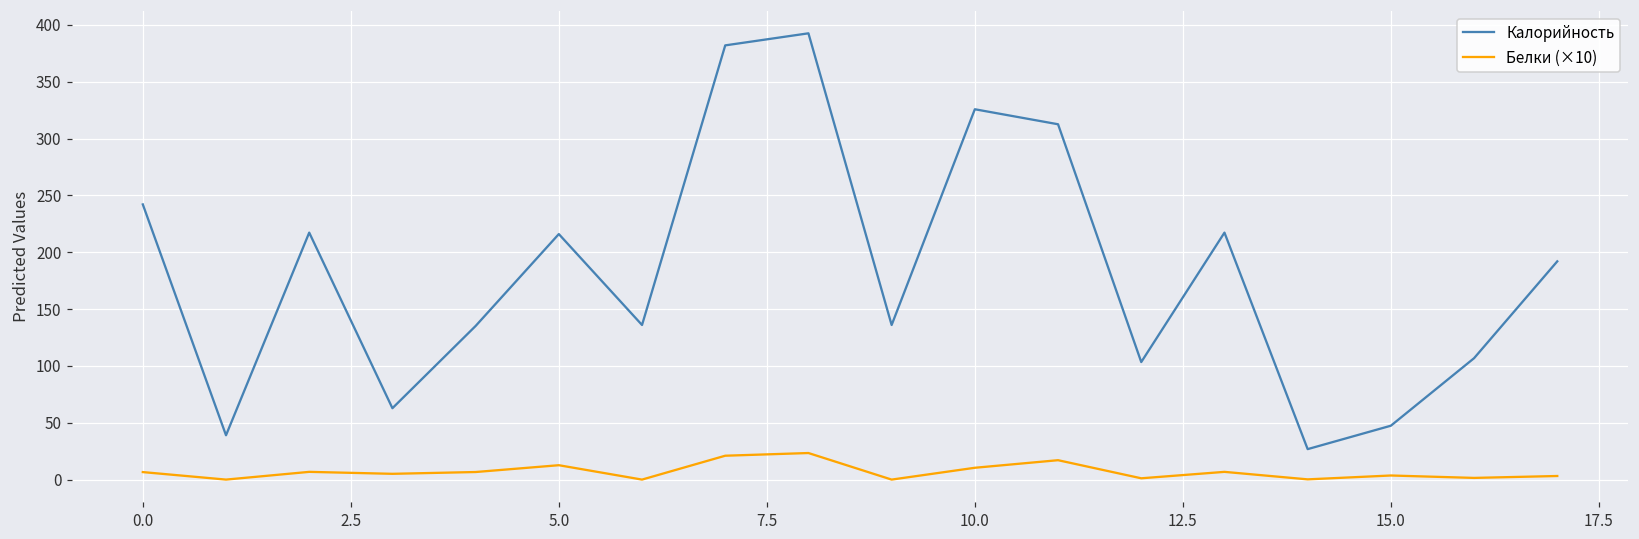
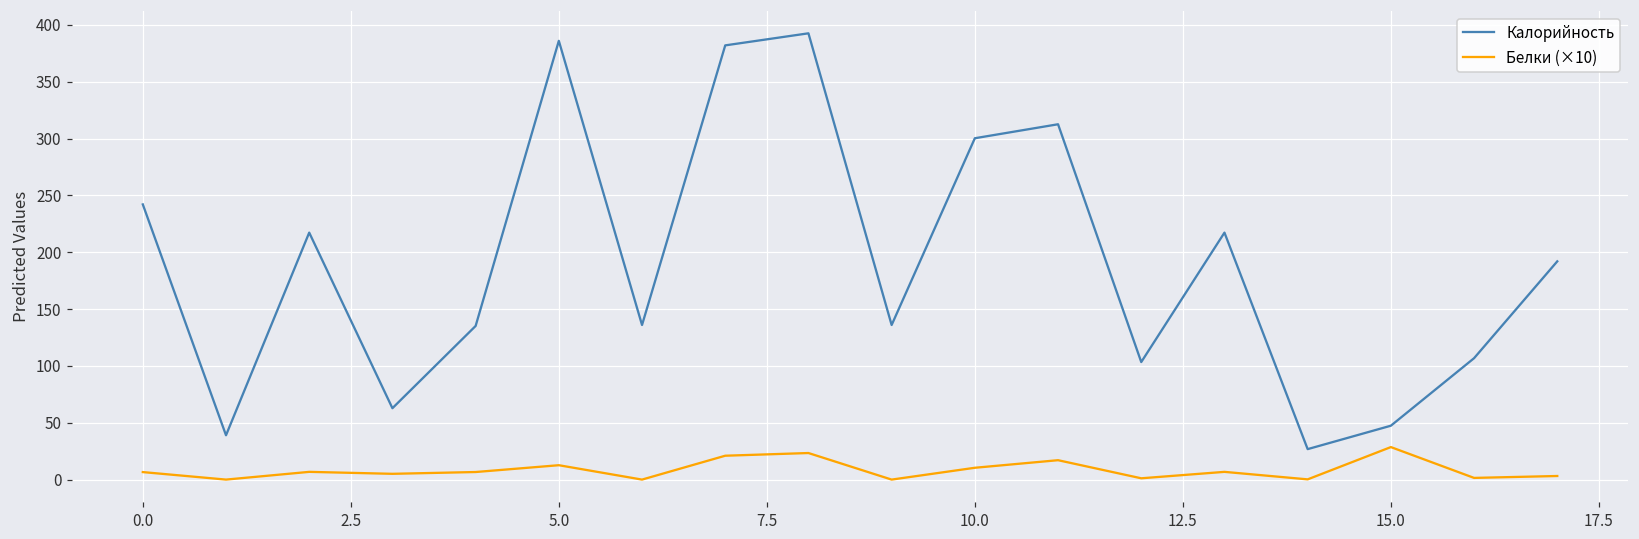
  {
    "Калорийность": {
      "0.0": 242,
-     "5.0": 216,
-     "10.0": 326,
+     "5.0": 386,
+     "10.0": 300,
      "15.0": 47
    },
    "Белки (×10)": {
      "0.0": 7,
      "5.0": 13,
      "10.0": 10,
-     "15.0": 4
+     "15.0": 29
    }
  }
